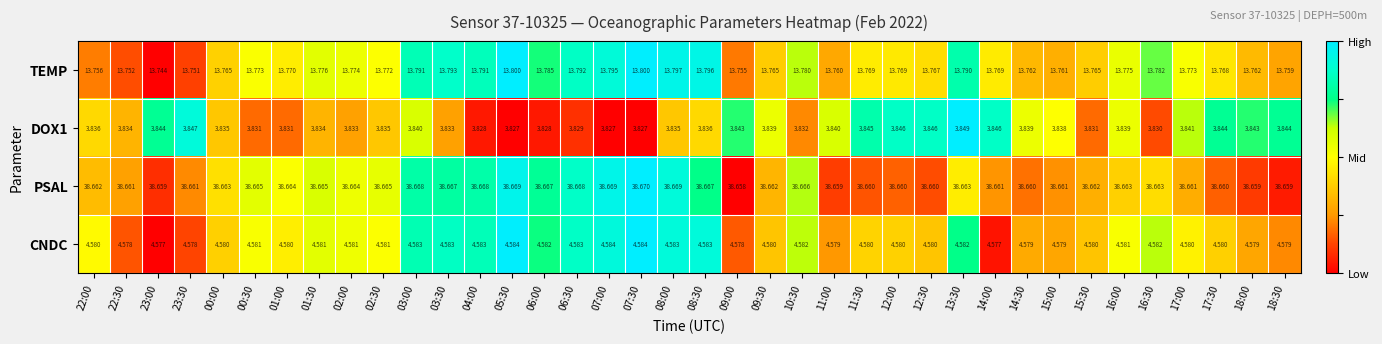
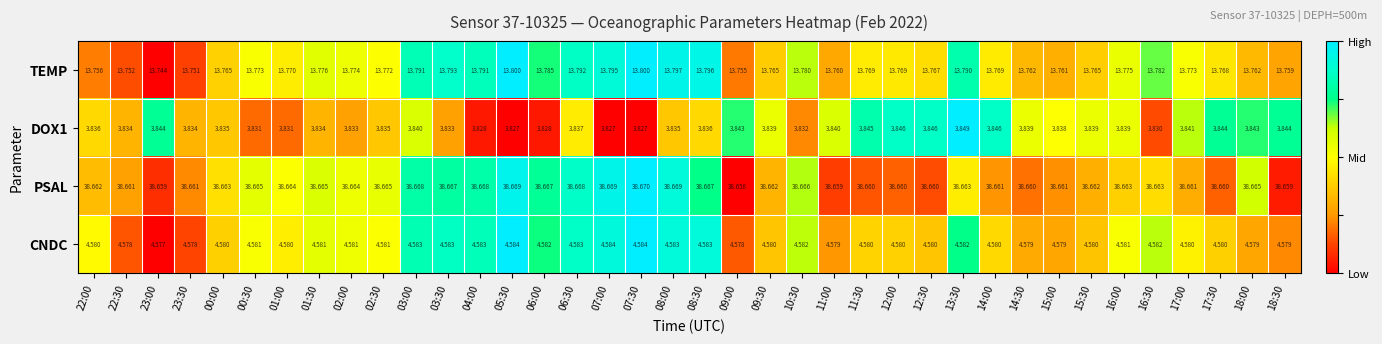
  {
    "TEMP": {
      "22:00": 13.756,
      "22:30": 13.752,
      "23:00": 13.744,
      "23:30": 13.751,
      "00:00": 13.765,
      "00:30": 13.773,
      "01:00": 13.770,
      "01:30": 13.776,
      "02:00": 13.774,
      "02:30": 13.772,
      "03:00": 13.791,
      "03:30": 13.793,
      "04:00": 13.791,
      "05:30": 13.800,
      "06:00": 13.785,
      "06:30": 13.792,
      "07:00": 13.795,
      "07:30": 13.800,
      "08:00": 13.797,
      "08:30": 13.796,
      "09:00": 13.755,
      "09:30": 13.765,
      "10:30": 13.780,
      "11:00": 13.760,
      "11:30": 13.769,
      "12:00": 13.769,
      "12:30": 13.767,
      "13:30": 13.790,
      "14:00": 13.769,
      "14:30": 13.762,
      "15:00": 13.761,
      "15:30": 13.765,
      "16:00": 13.775,
      "16:30": 13.782,
      "17:00": 13.773,
      "17:30": 13.768,
      "18:00": 13.762,
      "18:30": 13.759
    },
    "DOX1": {
      "22:00": 3.836,
      "22:30": 3.834,
      "23:00": 3.844,
-     "23:30": 3.847,
+     "23:30": 3.834,
      "00:00": 3.835,
      "00:30": 3.831,
      "01:00": 3.831,
      "01:30": 3.834,
      "02:00": 3.833,
      "02:30": 3.835,
      "03:00": 3.840,
      "03:30": 3.833,
      "04:00": 3.828,
      "05:30": 3.827,
      "06:00": 3.828,
-     "06:30": 3.829,
+     "06:30": 3.837,
      "07:00": 3.827,
      "07:30": 3.827,
      "08:00": 3.835,
      "08:30": 3.836,
      "09:00": 3.843,
      "09:30": 3.839,
      "10:30": 3.832,
      "11:00": 3.840,
      "11:30": 3.845,
      "12:00": 3.846,
      "12:30": 3.846,
      "13:30": 3.849,
      "14:00": 3.846,
      "14:30": 3.839,
      "15:00": 3.838,
-     "15:30": 3.831,
+     "15:30": 3.839,
      "16:00": 3.839,
      "16:30": 3.830,
      "17:00": 3.841,
      "17:30": 3.844,
      "18:00": 3.843,
      "18:30": 3.844
    },
    "PSAL": {
      "22:00": 38.662,
      "22:30": 38.661,
      "23:00": 38.659,
      "23:30": 38.661,
      "00:00": 38.663,
      "00:30": 38.665,
      "01:00": 38.664,
      "01:30": 38.665,
      "02:00": 38.664,
      "02:30": 38.665,
      "03:00": 38.668,
      "03:30": 38.667,
      "04:00": 38.668,
      "05:30": 38.669,
      "06:00": 38.667,
      "06:30": 38.668,
      "07:00": 38.669,
      "07:30": 38.670,
      "08:00": 38.669,
      "08:30": 38.667,
      "09:00": 38.658,
      "09:30": 38.662,
      "10:30": 38.666,
      "11:00": 38.659,
      "11:30": 38.660,
      "12:00": 38.660,
      "12:30": 38.660,
      "13:30": 38.663,
      "14:00": 38.661,
      "14:30": 38.660,
      "15:00": 38.661,
      "15:30": 38.662,
      "16:00": 38.663,
      "16:30": 38.663,
      "17:00": 38.661,
      "17:30": 38.660,
-     "18:00": 38.659,
+     "18:00": 38.665,
      "18:30": 38.659
    },
    "CNDC": {
      "22:00": 4.580,
      "22:30": 4.578,
      "23:00": 4.577,
      "23:30": 4.578,
      "00:00": 4.580,
      "00:30": 4.581,
      "01:00": 4.580,
      "01:30": 4.581,
      "02:00": 4.581,
      "02:30": 4.581,
      "03:00": 4.583,
      "03:30": 4.583,
      "04:00": 4.583,
      "05:30": 4.584,
      "06:00": 4.582,
      "06:30": 4.583,
      "07:00": 4.584,
      "07:30": 4.584,
      "08:00": 4.583,
      "08:30": 4.583,
      "09:00": 4.578,
      "09:30": 4.580,
      "10:30": 4.582,
      "11:00": 4.579,
      "11:30": 4.580,
      "12:00": 4.580,
      "12:30": 4.580,
      "13:30": 4.582,
-     "14:00": 4.577,
+     "14:00": 4.580,
      "14:30": 4.579,
      "15:00": 4.579,
      "15:30": 4.580,
      "16:00": 4.581,
      "16:30": 4.582,
      "17:00": 4.580,
      "17:30": 4.580,
      "18:00": 4.579,
      "18:30": 4.579
    }
  }
